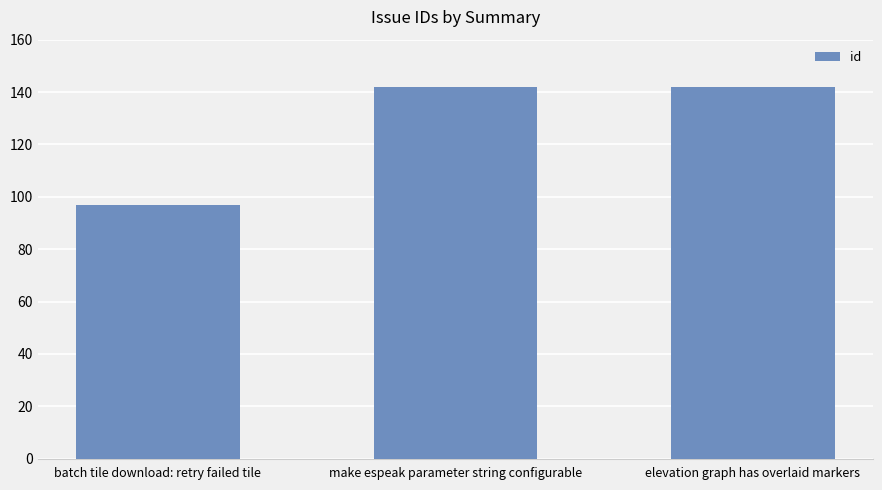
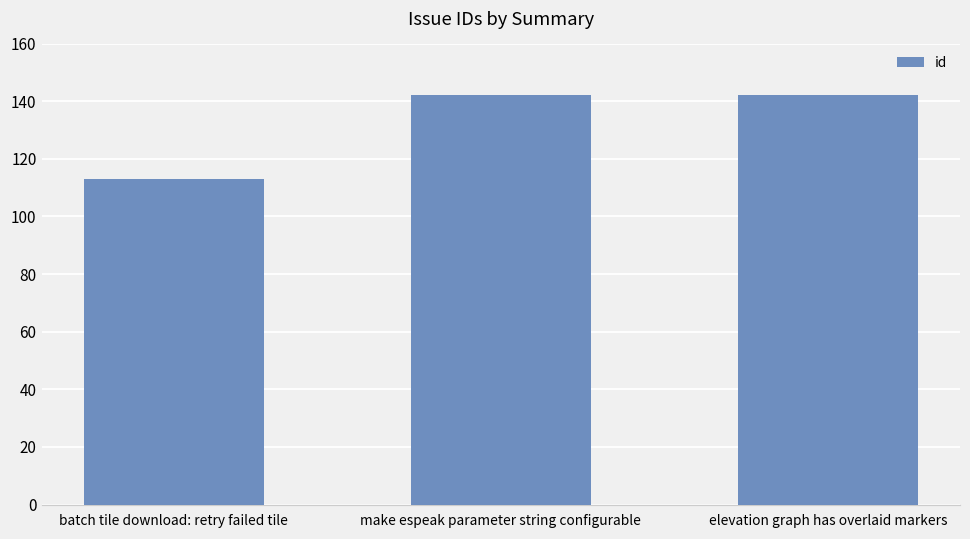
  {
-   "batch tile download: retry failed tile": 97,
+   "batch tile download: retry failed tile": 113,
    "make espeak parameter string configurable": 142,
    "elevation graph has overlaid markers": 142
  }
